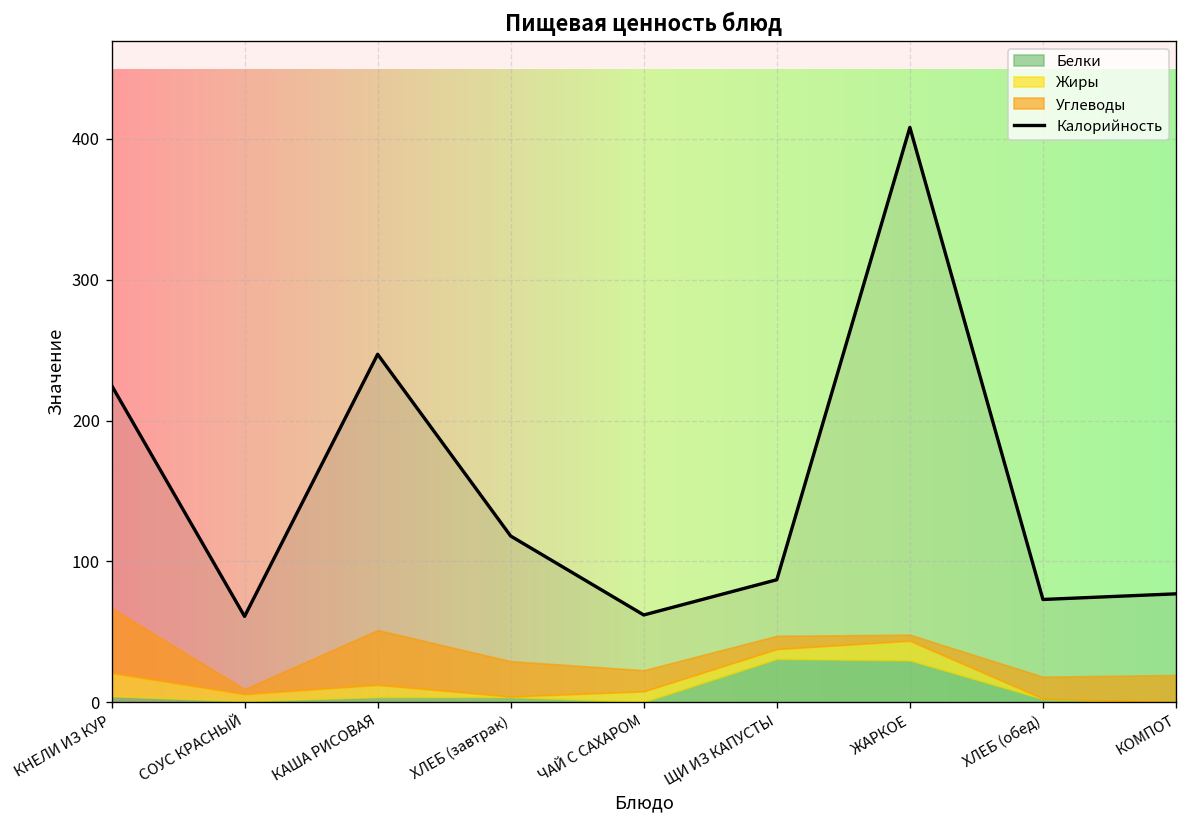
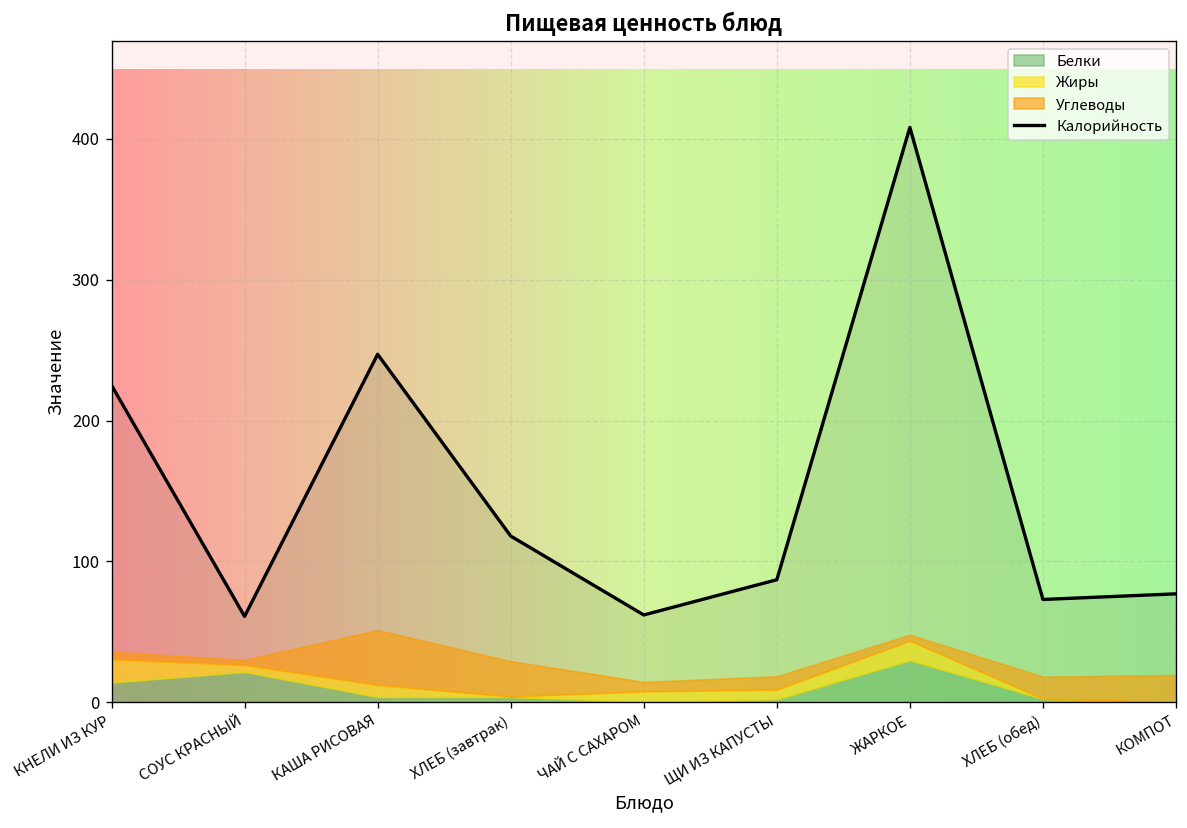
  {
    "Белки": {
-     "КНЕЛИ ИЗ КУР": 4,
-     "СОУС КРАСНЫЙ": 1,
+     "КНЕЛИ ИЗ КУР": 14,
+     "СОУС КРАСНЫЙ": 22,
      "КАША РИСОВАЯ": 4,
-     "ЩИ ИЗ КАПУСТЫ": 31,
+     "ЩИ ИЗ КАПУСТЫ": 2,
      "ЖАРКОЕ": 30
    },
    "Жиры": {
      "КНЕЛИ ИЗ КУР": 16,
      "СОУС КРАСНЫЙ": 5,
      "КАША РИСОВАЯ": 9,
      "ЧАЙ С САХАРОМ": 8,
      "ЩИ ИЗ КАПУСТЫ": 7,
      "ЖАРКОЕ": 14
    },
    "Углеводы": {
-     "КНЕЛИ ИЗ КУР": 46,
+     "КНЕЛИ ИЗ КУР": 5,
      "СОУС КРАСНЫЙ": 4,
      "КАША РИСОВАЯ": 39,
      "ХЛЕБ (завтрак)": 25,
-     "ЧАЙ С САХАРОМ": 15,
+     "ЧАЙ С САХАРОМ": 7,
      "ЩИ ИЗ КАПУСТЫ": 9,
      "ЖАРКОЕ": 4,
      "ХЛЕБ (обед)": 16,
      "КОМПОТ": 19
    },
    "Калорийность": {
      "КНЕЛИ ИЗ КУР": 225,
      "СОУС КРАСНЫЙ": 61,
      "КАША РИСОВАЯ": 247,
      "ХЛЕБ (завтрак)": 118,
      "ЧАЙ С САХАРОМ": 62,
      "ЩИ ИЗ КАПУСТЫ": 87,
      "ЖАРКОЕ": 408,
      "ХЛЕБ (обед)": 73,
      "КОМПОТ": 77
    }
  }
